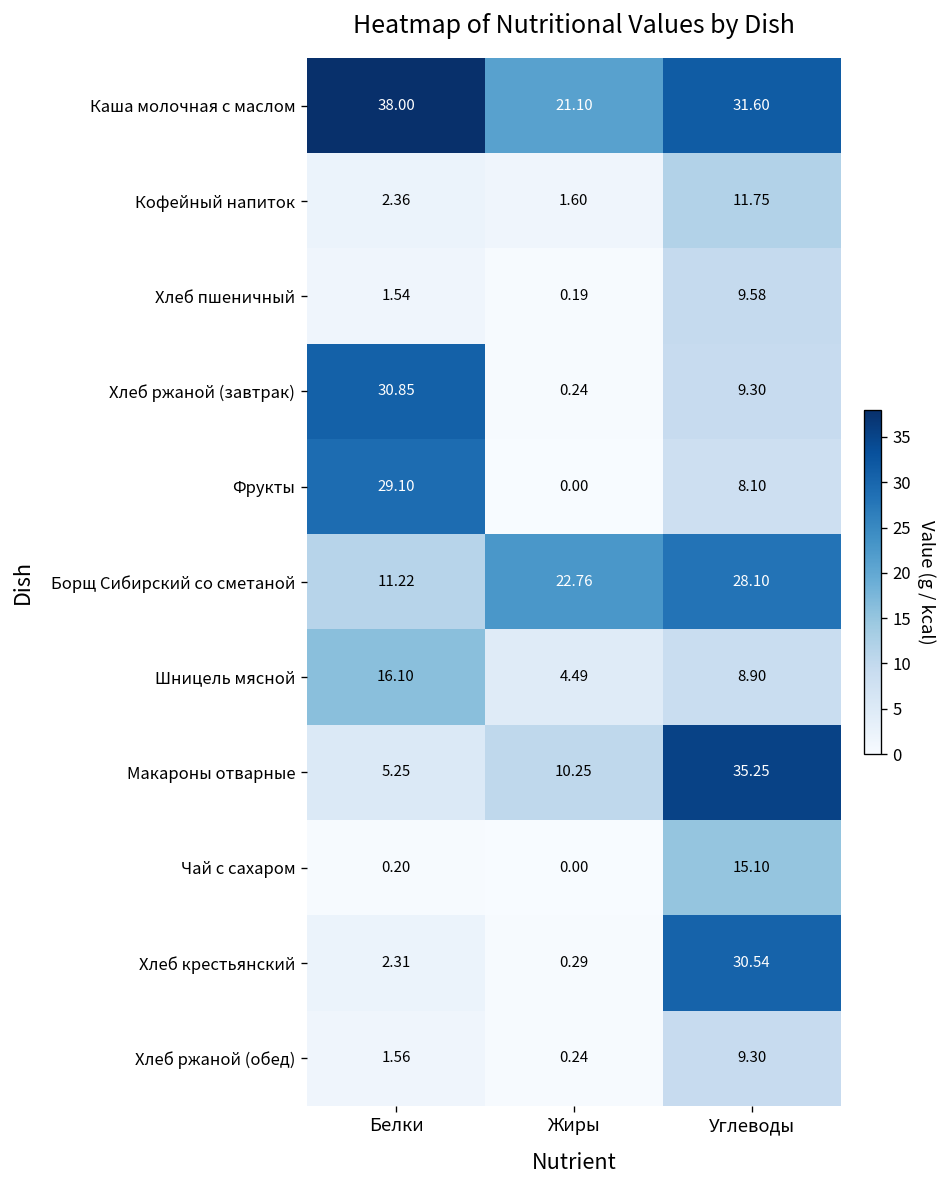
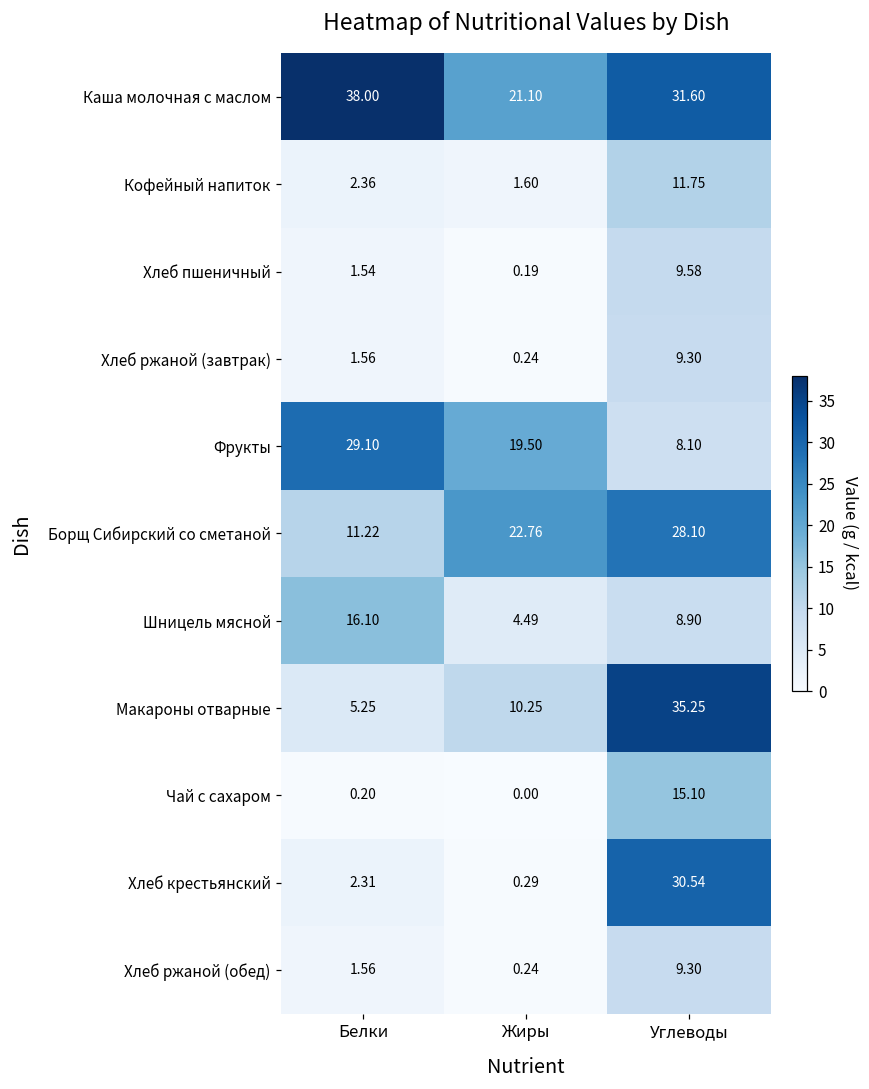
  {
    "Каша молочная с маслом": {
      "Белки": 38.00,
      "Жиры": 21.10,
      "Углеводы": 31.60
    },
    "Кофейный напиток": {
      "Белки": 2.36,
      "Жиры": 1.60,
      "Углеводы": 11.75
    },
    "Хлеб пшеничный": {
      "Белки": 1.54,
      "Жиры": 0.19,
      "Углеводы": 9.58
    },
    "Хлеб ржаной (завтрак)": {
-     "Белки": 30.85,
+     "Белки": 1.56,
      "Жиры": 0.24,
      "Углеводы": 9.30
    },
    "Фрукты": {
      "Белки": 29.10,
-     "Жиры": 0.00,
+     "Жиры": 19.50,
      "Углеводы": 8.10
    },
    "Борщ Сибирский со сметаной": {
      "Белки": 11.22,
      "Жиры": 22.76,
      "Углеводы": 28.10
    },
    "Шницель мясной": {
      "Белки": 16.10,
      "Жиры": 4.49,
      "Углеводы": 8.90
    },
    "Макароны отварные": {
      "Белки": 5.25,
      "Жиры": 10.25,
      "Углеводы": 35.25
    },
    "Чай с сахаром": {
      "Белки": 0.20,
      "Жиры": 0.00,
      "Углеводы": 15.10
    },
    "Хлеб крестьянский": {
      "Белки": 2.31,
      "Жиры": 0.29,
      "Углеводы": 30.54
    },
    "Хлеб ржаной (обед)": {
      "Белки": 1.56,
      "Жиры": 0.24,
      "Углеводы": 9.30
    }
  }
